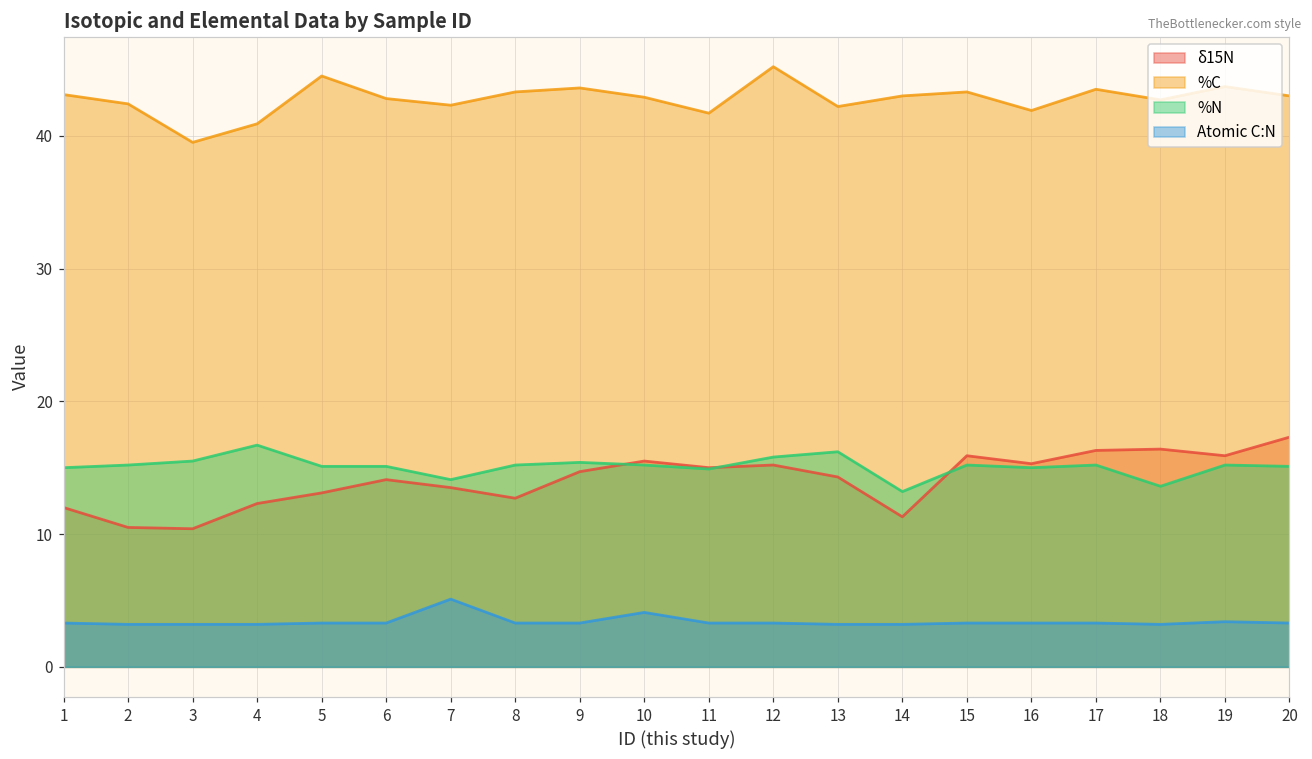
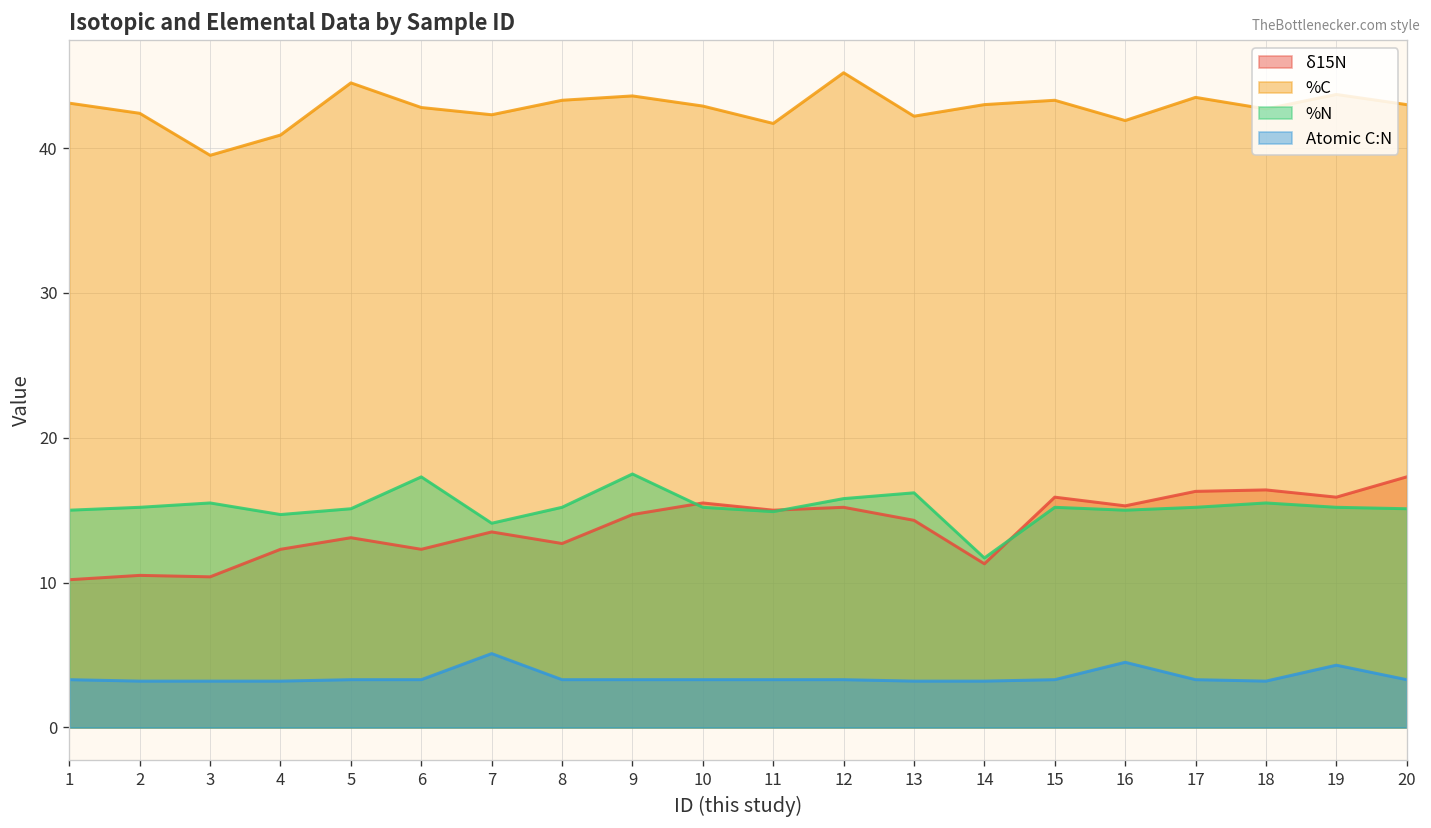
  {
    "δ15N": {
-     "1": 12.0,
+     "1": 10.2,
      "2": 10.5,
      "3": 10.4,
      "4": 12.3,
      "5": 13.1,
-     "6": 14.1,
+     "6": 12.3,
      "7": 13.5,
      "8": 12.7,
      "9": 14.7,
      "10": 15.5,
      "12": 15.2,
      "13": 14.3,
      "14": 11.3,
      "15": 15.9,
      "16": 15.3,
      "17": 16.3,
      "18": 16.4,
      "19": 15.9,
      "20": 17.3
    },
    "%C": {
      "1": 43.1,
      "2": 42.4,
      "3": 39.5,
      "4": 40.9,
      "5": 44.5,
      "6": 42.8,
      "7": 42.3,
      "8": 43.3,
      "9": 43.6,
      "10": 42.9,
      "11": 41.7,
      "12": 45.2,
      "13": 42.2,
      "14": 43.0,
      "15": 43.3,
      "16": 41.9,
      "17": 43.5,
      "20": 43.0
    },
    "%N": {
      "1": 15.0,
      "2": 15.2,
      "3": 15.5,
-     "4": 16.7,
+     "4": 14.7,
      "5": 15.1,
-     "6": 15.1,
+     "6": 17.3,
      "7": 14.1,
      "8": 15.2,
-     "9": 15.4,
+     "9": 17.5,
      "10": 15.2,
      "12": 15.8,
      "13": 16.2,
-     "14": 13.2,
+     "14": 11.7,
      "15": 15.2,
      "16": 15.0,
      "17": 15.2,
-     "18": 13.6,
+     "18": 15.5,
      "19": 15.2,
      "20": 15.1
    },
    "Atomic C:N": {
      "1": 3.3,
      "2": 3.2,
      "3": 3.2,
      "4": 3.2,
      "5": 3.3,
      "6": 3.3,
      "7": 5.1,
      "8": 3.3,
      "9": 3.3,
-     "10": 4.1,
+     "10": 3.3,
      "11": 3.3,
      "12": 3.3,
      "13": 3.2,
      "14": 3.2,
      "15": 3.3,
-     "16": 3.3,
+     "16": 4.5,
      "17": 3.3,
      "18": 3.2,
-     "19": 3.4,
+     "19": 4.3,
      "20": 3.3
    }
  }
